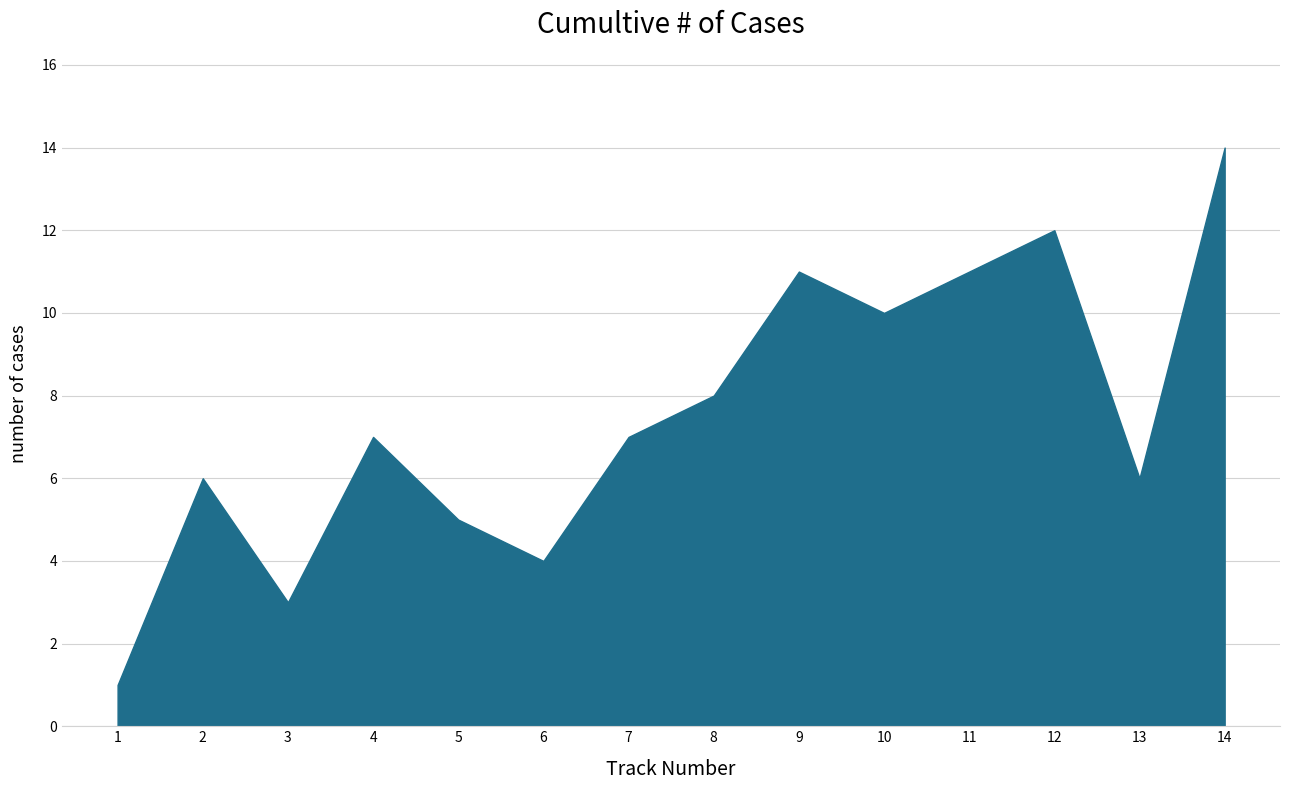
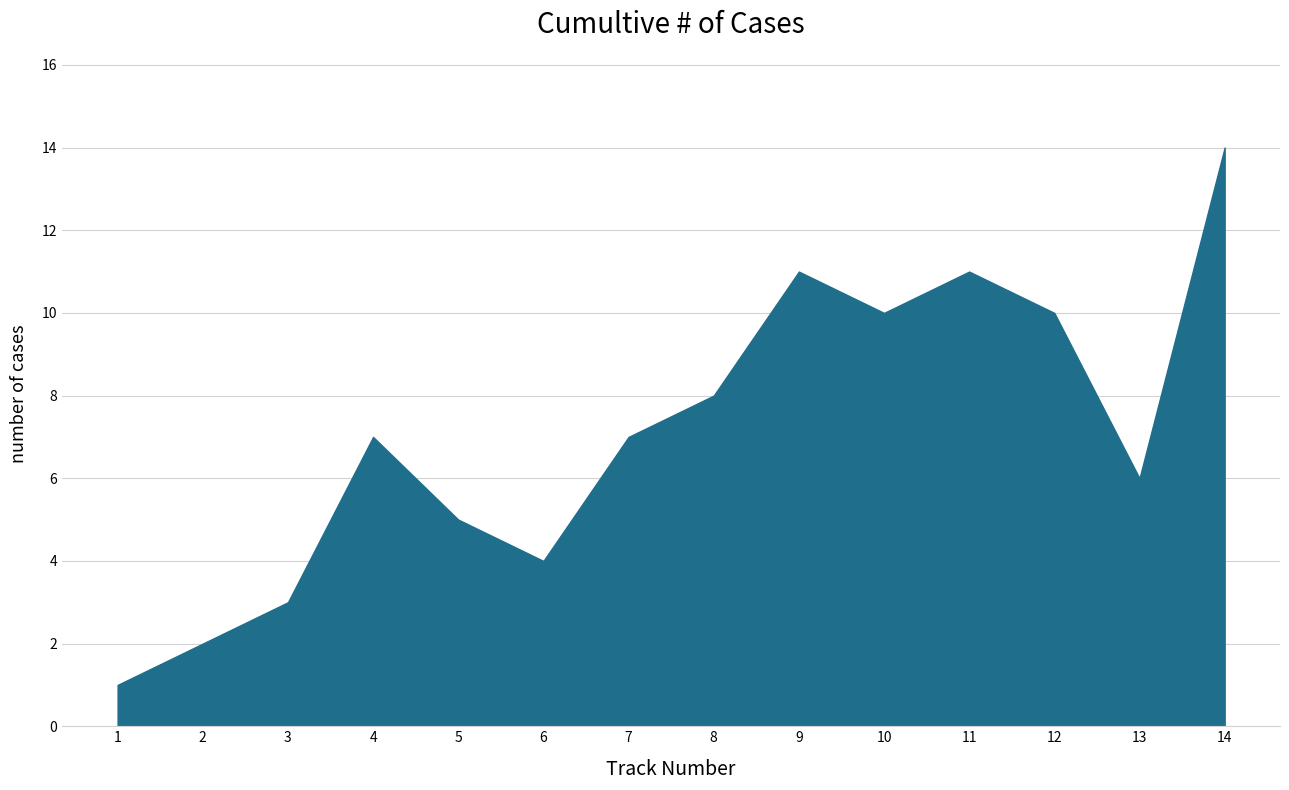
  {
    "1": 1,
-   "2": 6,
+   "2": 2,
    "3": 3,
    "4": 7,
    "5": 5,
    "6": 4,
    "7": 7,
    "8": 8,
    "9": 11,
    "10": 10,
    "11": 11,
-   "12": 12,
+   "12": 10,
    "13": 6,
    "14": 14
  }
